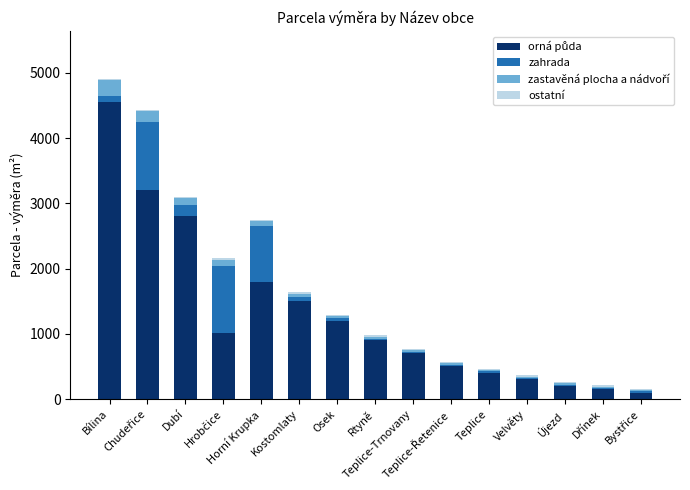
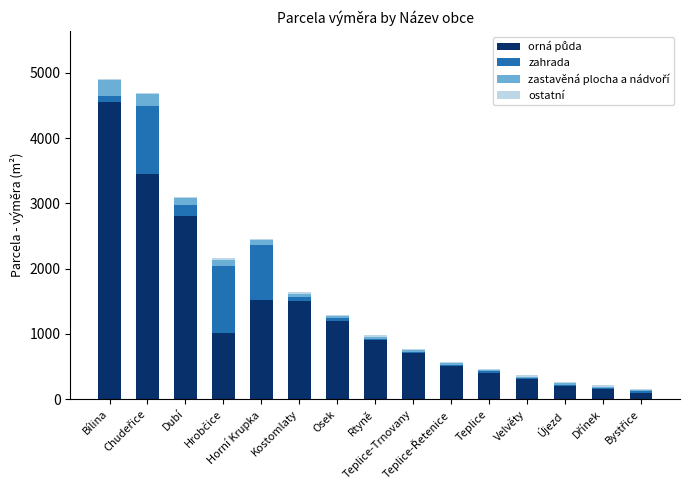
  {
    "orná půda": {
      "Bílina": 4600,
-     "Chudeřice": 3200,
+     "Chudeřice": 3500,
      "Dubí": 2800,
      "Hrobčice": 1000,
-     "Horní Krupka": 1800,
+     "Horní Krupka": 1500,
      "Kostomlaty": 1500,
      "Osek": 1200,
      "Rtyně": 900,
      "Teplice-Trnovany": 700,
      "Teplice-Řetenice": 500,
      "Teplice": 400,
      "Velvěty": 300,
      "Újezd": 200,
      "Dřínek": 200,
      "Bystřice": 100
    },
    "zahrada": {
      "Bílina": 100,
      "Chudeřice": 1000,
      "Dubí": 200,
      "Hrobčice": 1000,
      "Horní Krupka": 900,
      "Kostomlaty": 100,
      "Osek": 0
    },
    "zastavěná plocha a nádvoří": {
      "Bílina": 200,
      "Chudeřice": 200,
      "Dubí": 100,
      "Hrobčice": 100,
      "Horní Krupka": 100,
      "Kostomlaty": 0
    }
  }
